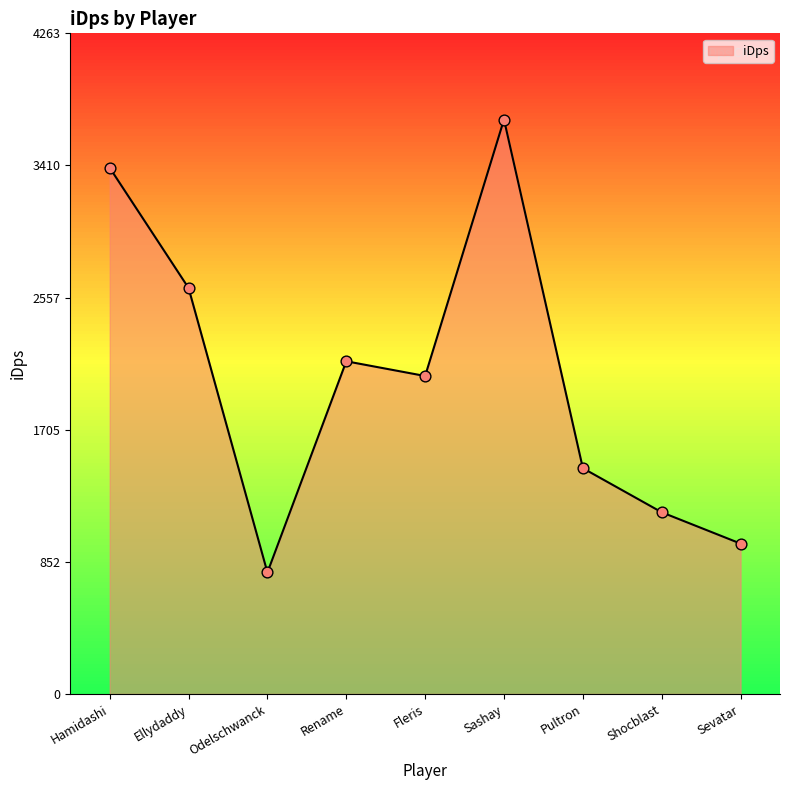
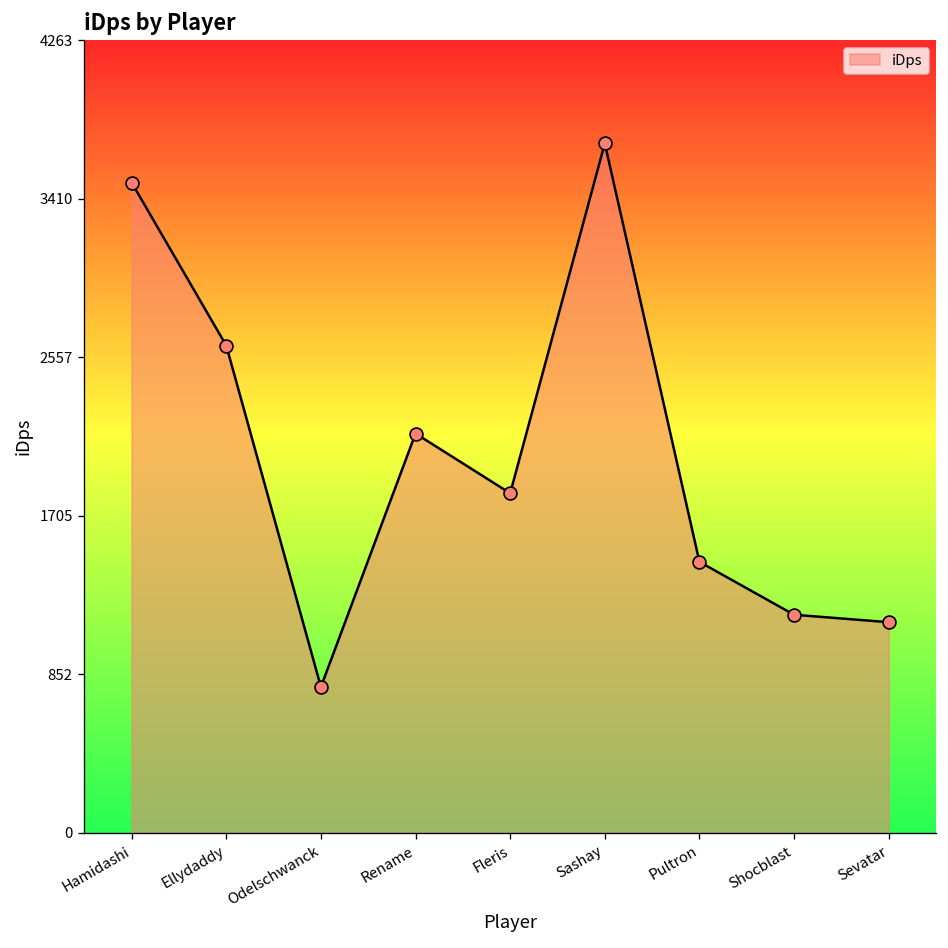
  {
    "iDps": {
-     "Hamidashi": 3400,
+     "Hamidashi": 3500,
      "Ellydaddy": 2620,
      "Odelschwanck": 780,
      "Rename": 2150,
-     "Fleris": 2050,
+     "Fleris": 1830,
      "Sashay": 3710,
      "Pultron": 1460,
      "Shocblast": 1170,
-     "Sevatar": 970
+     "Sevatar": 1130
    }
  }
